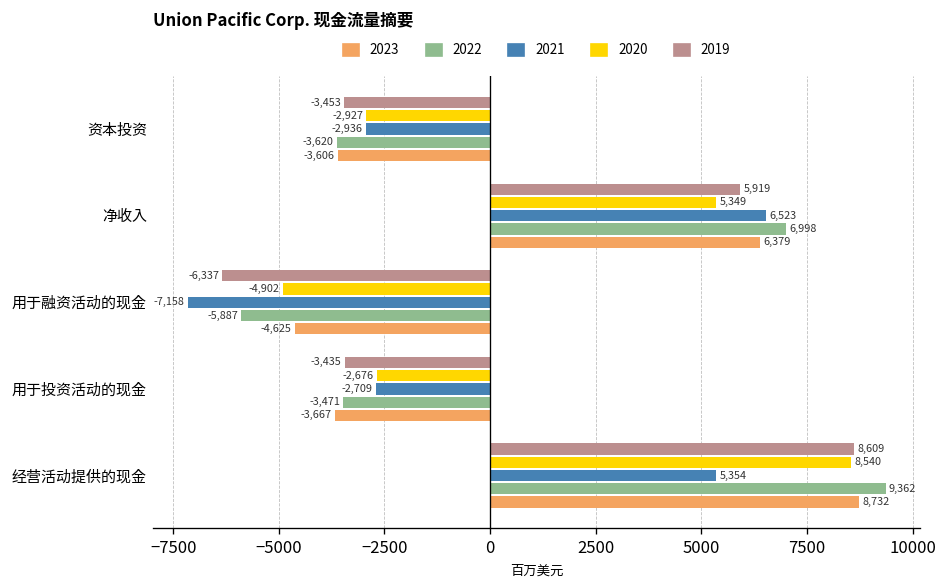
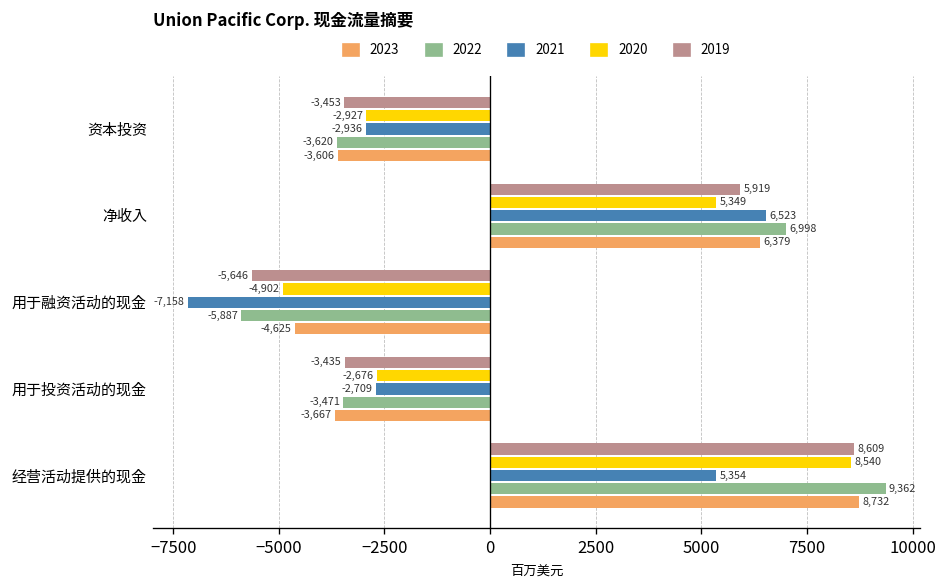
  {
    "2023": {
      "资本投资": "-3,606",
      "净收入": "6,379",
      "用于融资活动的现金": "-4,625",
      "用于投资活动的现金": "-3,667",
      "经营活动提供的现金": "8,732"
    },
    "2022": {
      "资本投资": "-3,620",
      "净收入": "6,998",
      "用于融资活动的现金": "-5,887",
      "用于投资活动的现金": "-3,471",
      "经营活动提供的现金": "9,362"
    },
    "2021": {
      "资本投资": "-2,936",
      "净收入": "6,523",
      "用于融资活动的现金": "-7,158",
      "用于投资活动的现金": "-2,709",
      "经营活动提供的现金": "5,354"
    },
    "2020": {
      "资本投资": "-2,927",
      "净收入": "5,349",
      "用于融资活动的现金": "-4,902",
      "用于投资活动的现金": "-2,676",
      "经营活动提供的现金": "8,540"
    },
    "2019": {
      "资本投资": "-3,453",
      "净收入": "5,919",
-     "用于融资活动的现金": "-6,337",
+     "用于融资活动的现金": "-5,646",
      "用于投资活动的现金": "-3,435",
      "经营活动提供的现金": "8,609"
    }
  }
